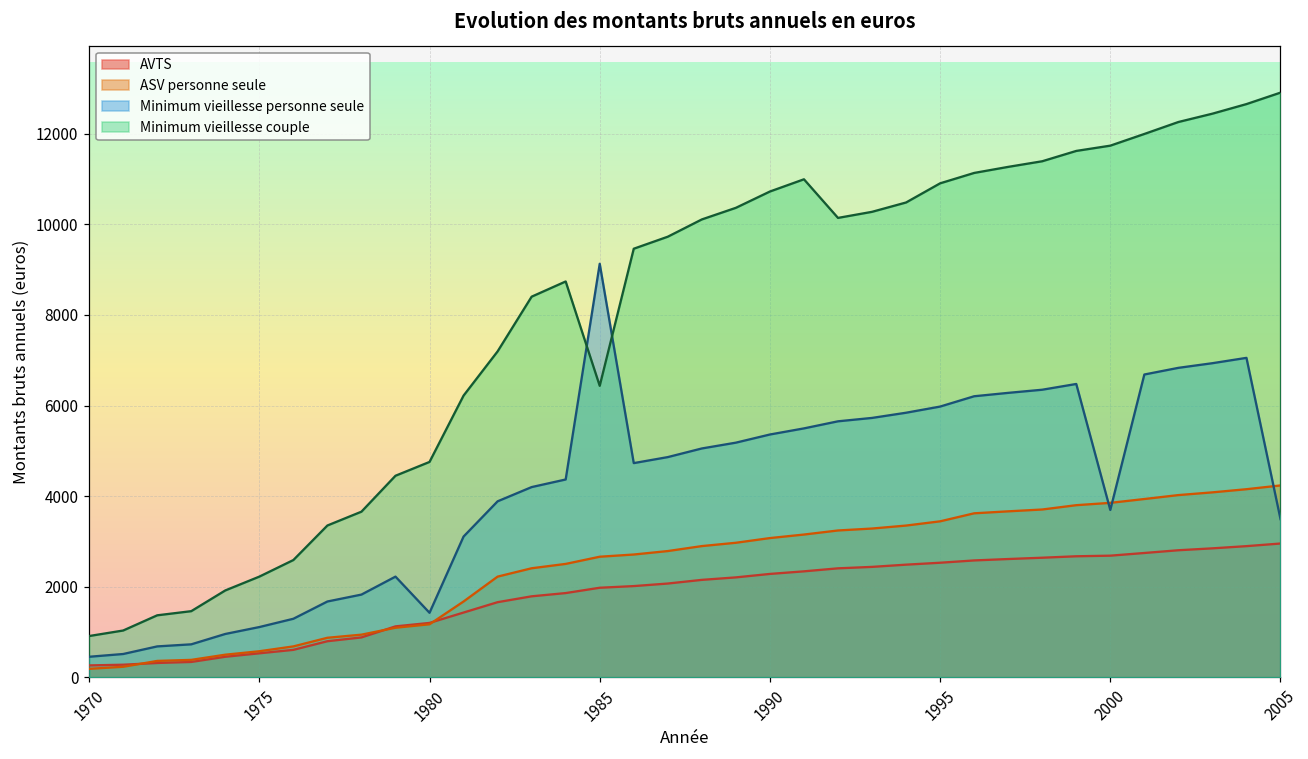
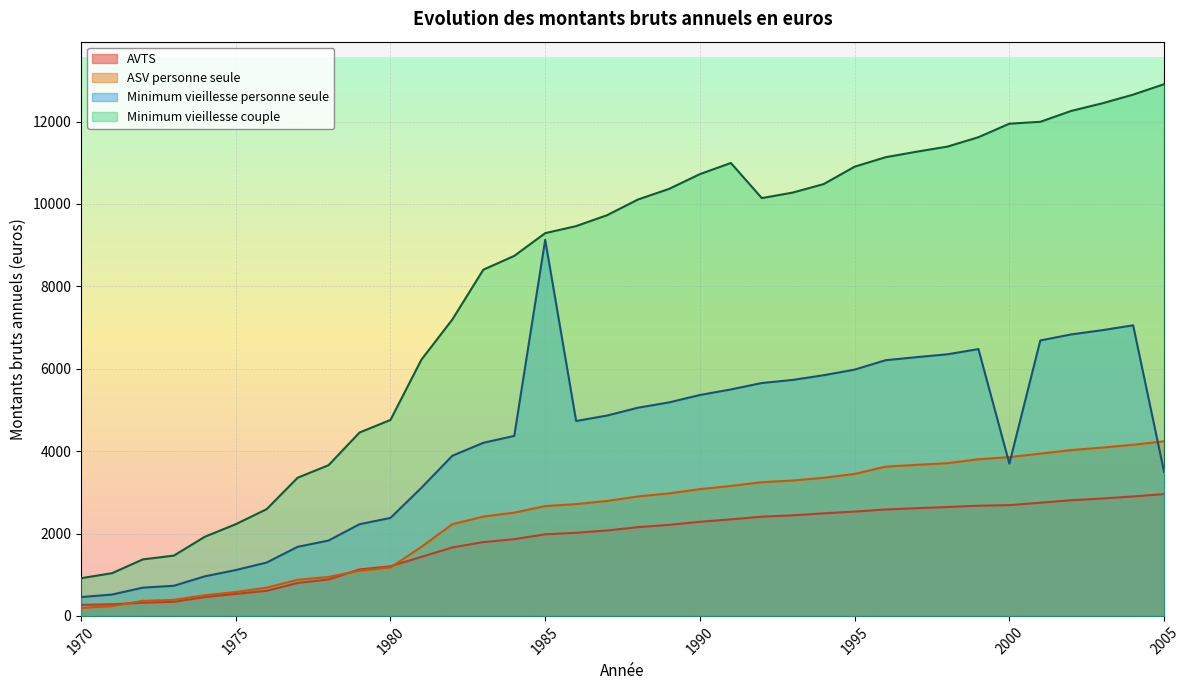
  {
    "Minimum vieillesse personne seule": {
      "1970": 500,
      "1975": 1100,
-     "1980": 1400,
+     "1980": 2400,
      "1985": 9100,
      "1990": 5400,
      "1995": 6000,
      "2000": 3700,
      "2005": 3500
    },
    "Minimum vieillesse couple": {
      "1970": 900,
      "1975": 2200,
      "1980": 4800,
-     "1985": 6400,
+     "1985": 9300,
      "1990": 10700,
      "1995": 10900,
-     "2000": 11700,
+     "2000": 11900,
      "2005": 12900
    }
  }
